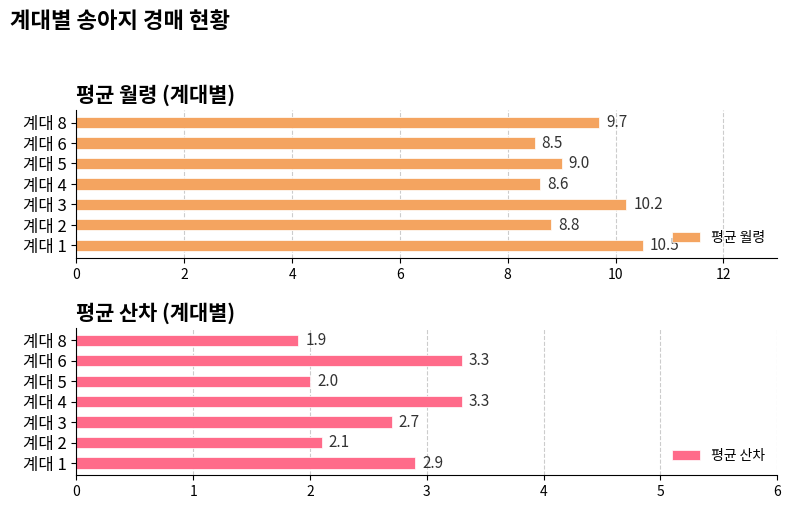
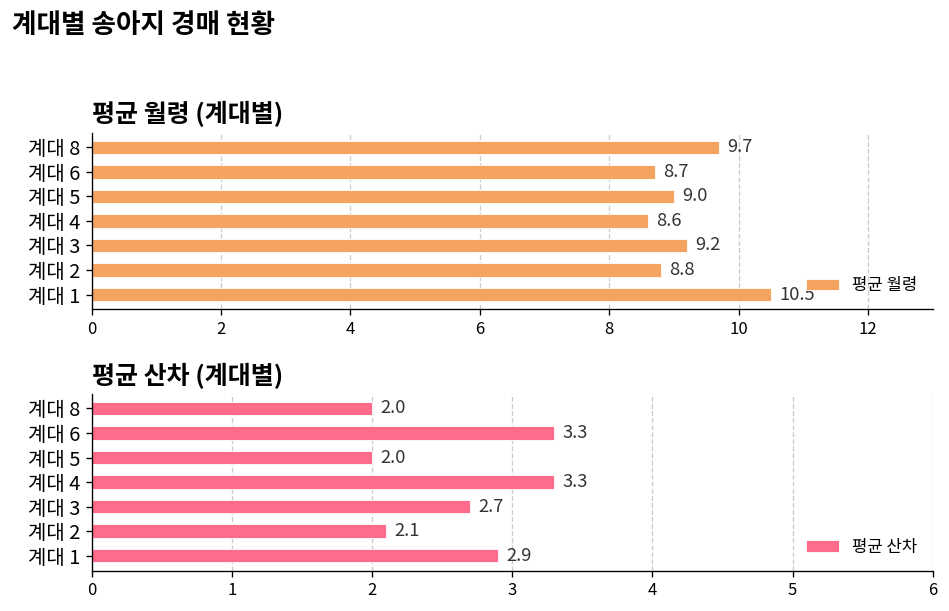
  {
    "평균 월령 (계대별)": {
      "계대 8": 9.7,
-     "계대 6": 8.5,
+     "계대 6": 8.7,
      "계대 5": 9.0,
      "계대 4": 8.6,
-     "계대 3": 10.2,
+     "계대 3": 9.2,
      "계대 2": 8.8,
      "계대 1": 10.5
    },
    "평균 산차 (계대별)": {
-     "계대 8": 1.9,
+     "계대 8": 2.0,
      "계대 6": 3.3,
      "계대 5": 2.0,
      "계대 4": 3.3,
      "계대 3": 2.7,
      "계대 2": 2.1,
      "계대 1": 2.9
    }
  }
